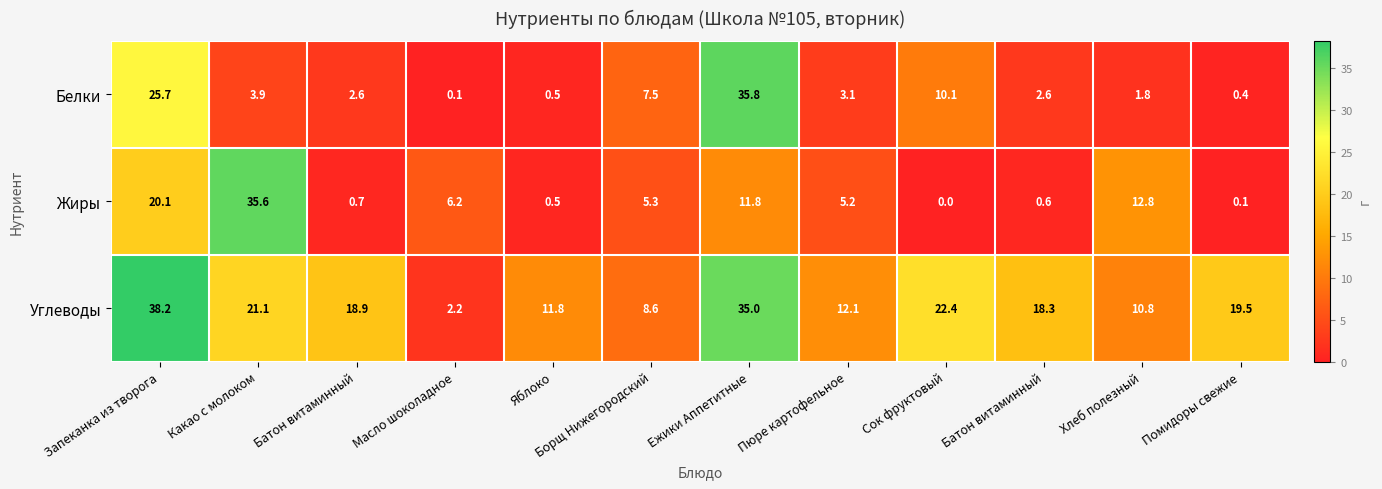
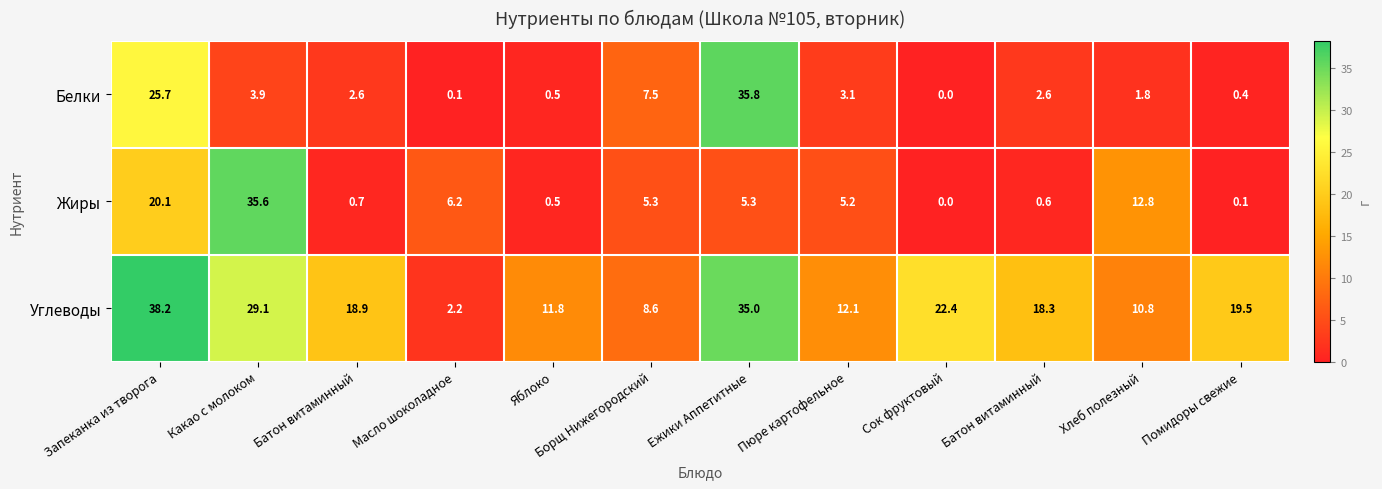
  {
    "Белки": {
      "Запеканка из творога": 25.7,
      "Какао с молоком": 3.9,
      "Масло шоколадное": 0.1,
      "Яблоко": 0.5,
      "Борщ Нижегородский": 7.5,
      "Ежики Аппетитные": 35.8,
      "Пюре картофельное": 3.1,
-     "Сок фруктовый": 10.1,
+     "Сок фруктовый": 0.0,
      "Хлеб полезный": 1.8,
      "Помидоры свежие": 0.4
    },
    "Жиры": {
      "Запеканка из творога": 20.1,
      "Какао с молоком": 35.6,
      "Масло шоколадное": 6.2,
      "Яблоко": 0.5,
      "Борщ Нижегородский": 5.3,
-     "Ежики Аппетитные": 11.8,
+     "Ежики Аппетитные": 5.3,
      "Пюре картофельное": 5.2,
      "Сок фруктовый": 0.0,
      "Хлеб полезный": 12.8,
      "Помидоры свежие": 0.1
    },
    "Углеводы": {
      "Запеканка из творога": 38.2,
-     "Какао с молоком": 21.1,
+     "Какао с молоком": 29.1,
      "Масло шоколадное": 2.2,
      "Яблоко": 11.8,
      "Борщ Нижегородский": 8.6,
      "Ежики Аппетитные": 35.0,
      "Пюре картофельное": 12.1,
      "Сок фруктовый": 22.4,
      "Хлеб полезный": 10.8,
      "Помидоры свежие": 19.5
    }
  }
